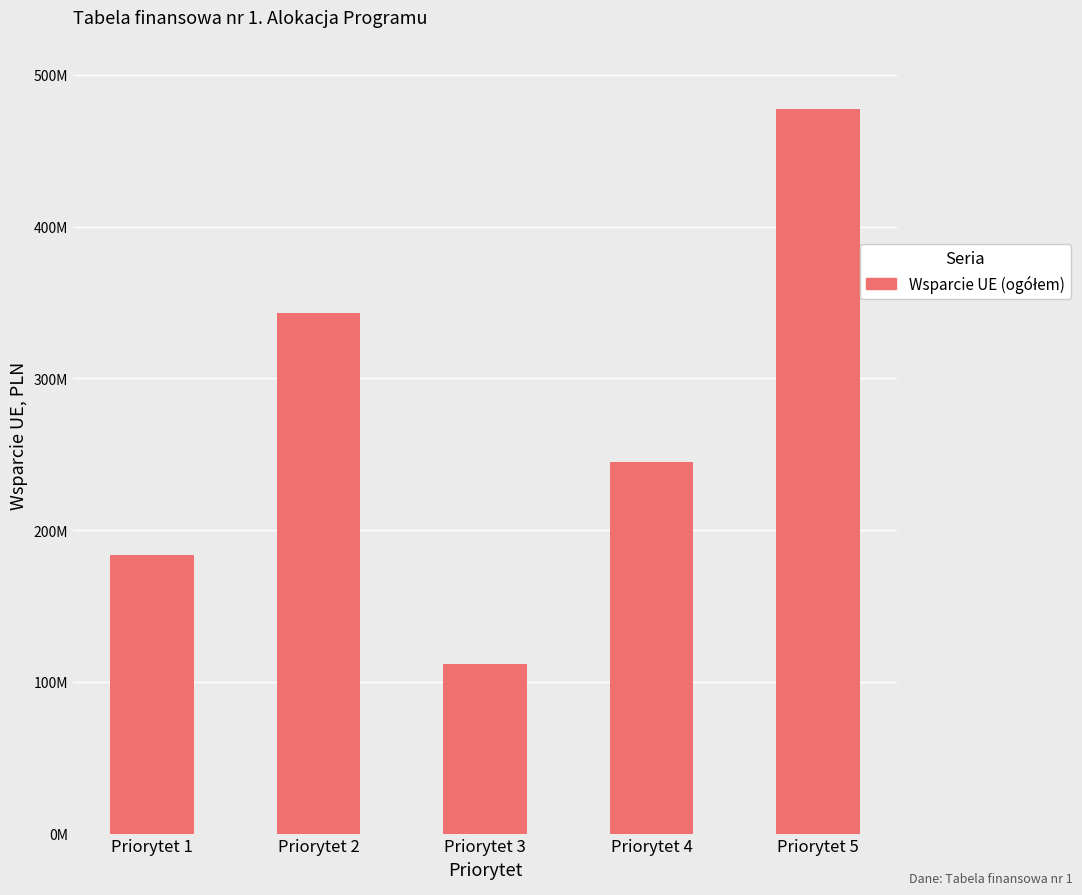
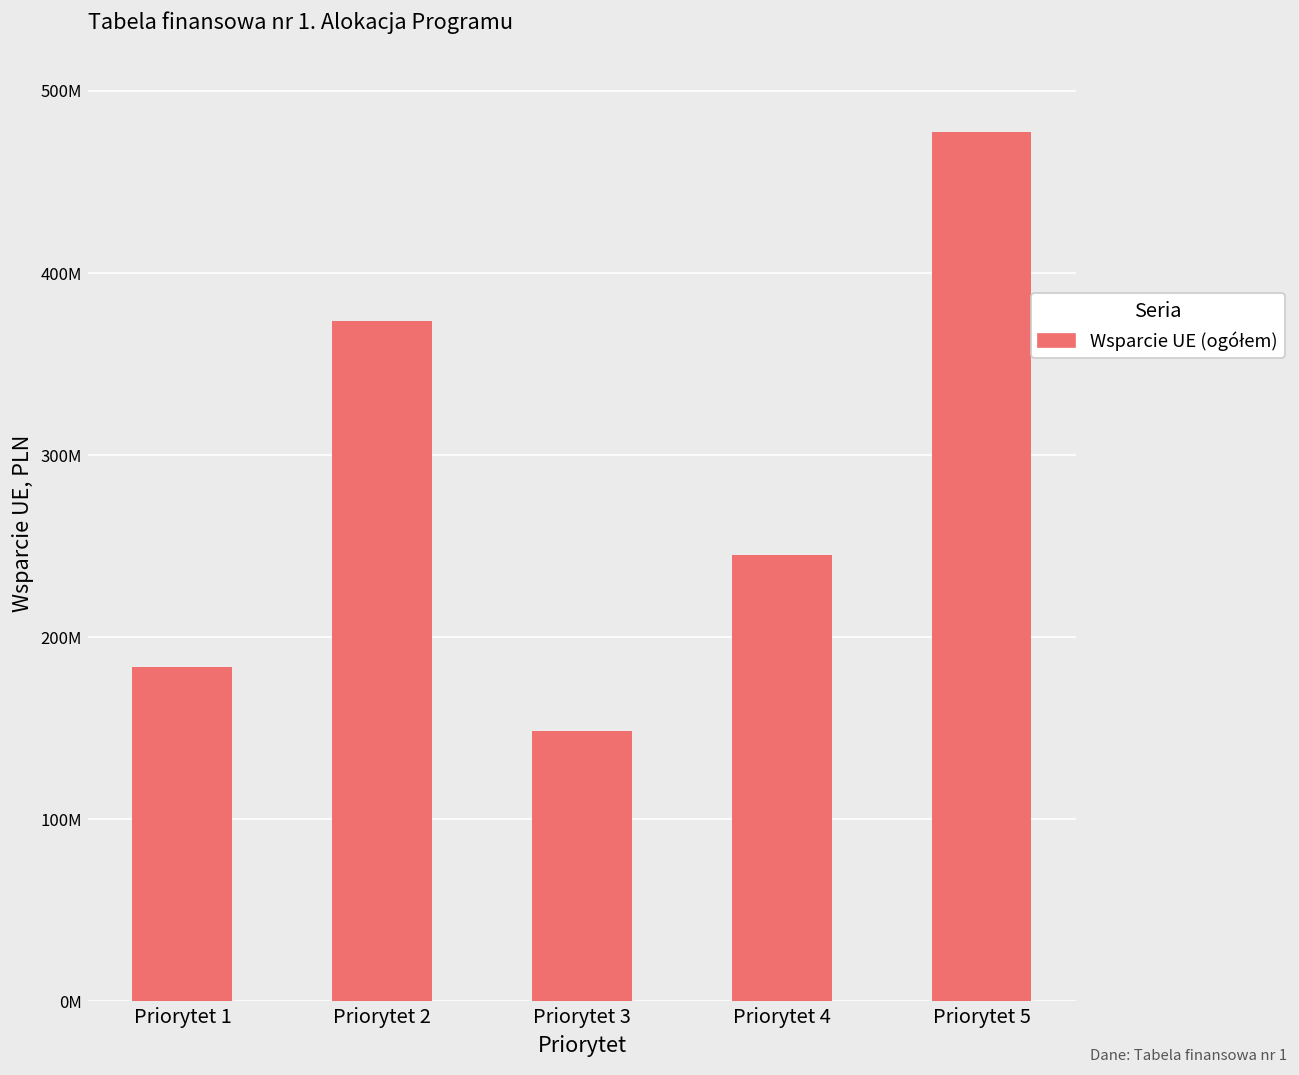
  {
    "Priorytet 1": 184000000,
-   "Priorytet 2": 343000000,
-   "Priorytet 3": 112000000,
+   "Priorytet 2": 374000000,
+   "Priorytet 3": 148000000,
    "Priorytet 4": 245000000,
    "Priorytet 5": 477000000
  }
